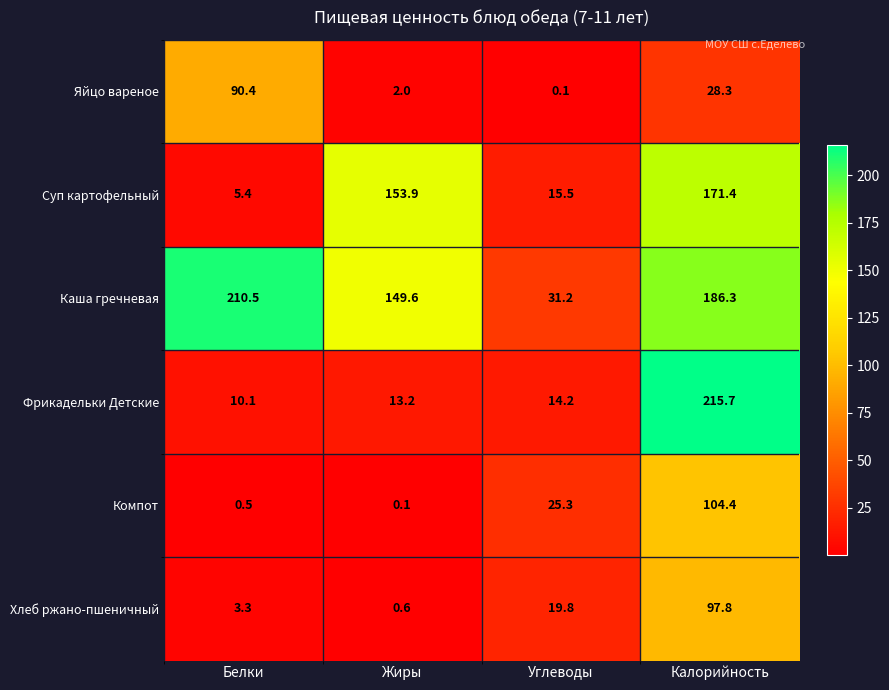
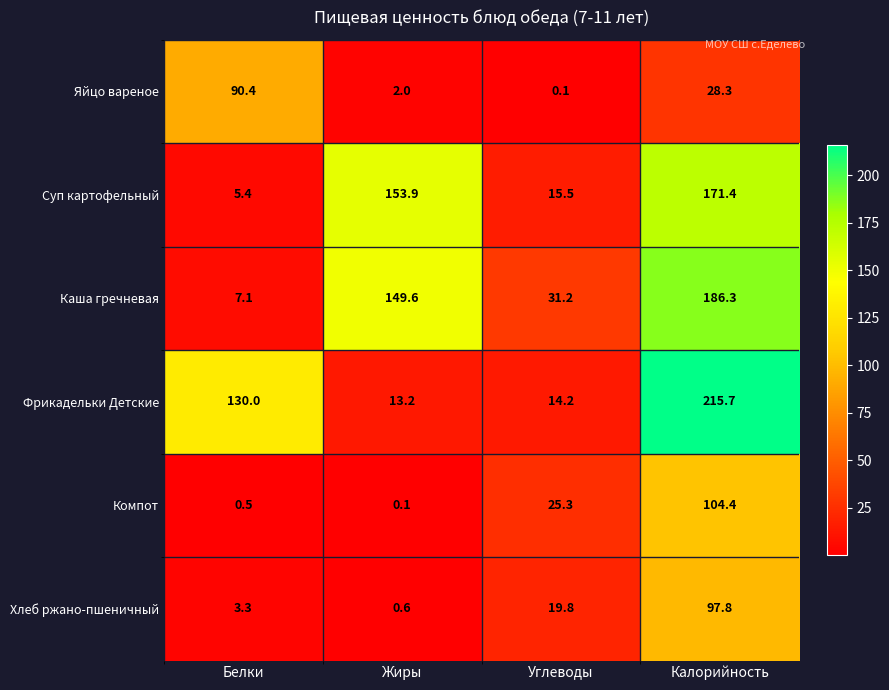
  {
    "Яйцо вареное": {
      "Белки": 90.4,
      "Жиры": 2.0,
      "Углеводы": 0.1
    },
    "Суп картофельный": {
      "Белки": 5.4,
      "Жиры": 153.9,
      "Углеводы": 15.5,
      "Калорийность": 171.4
    },
    "Каша гречневая": {
-     "Белки": 210.5,
+     "Белки": 7.1,
      "Жиры": 149.6,
      "Углеводы": 31.2,
      "Калорийность": 186.3
    },
    "Фрикадельки Детские": {
-     "Белки": 10.1,
+     "Белки": 130.0,
      "Жиры": 13.2,
      "Углеводы": 14.2,
      "Калорийность": 215.7
    },
    "Компот": {
      "Белки": 0.5,
      "Жиры": 0.1,
      "Углеводы": 25.3,
      "Калорийность": 104.4
    },
    "Хлеб ржано-пшеничный": {
      "Белки": 3.3,
      "Жиры": 0.6,
      "Углеводы": 19.8,
      "Калорийность": 97.8
    }
  }
